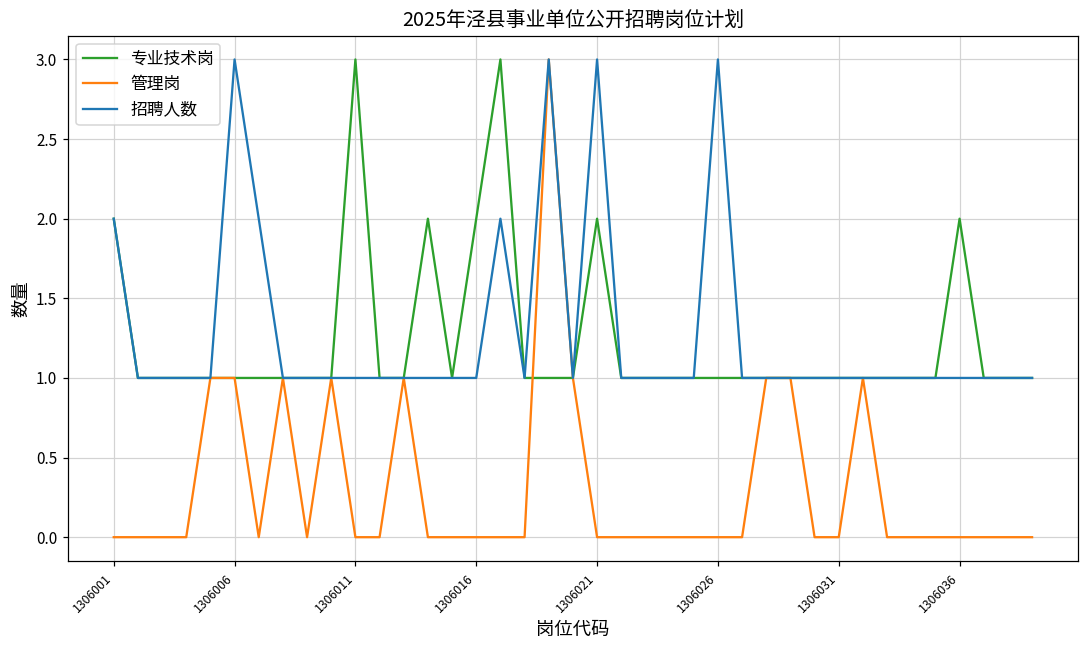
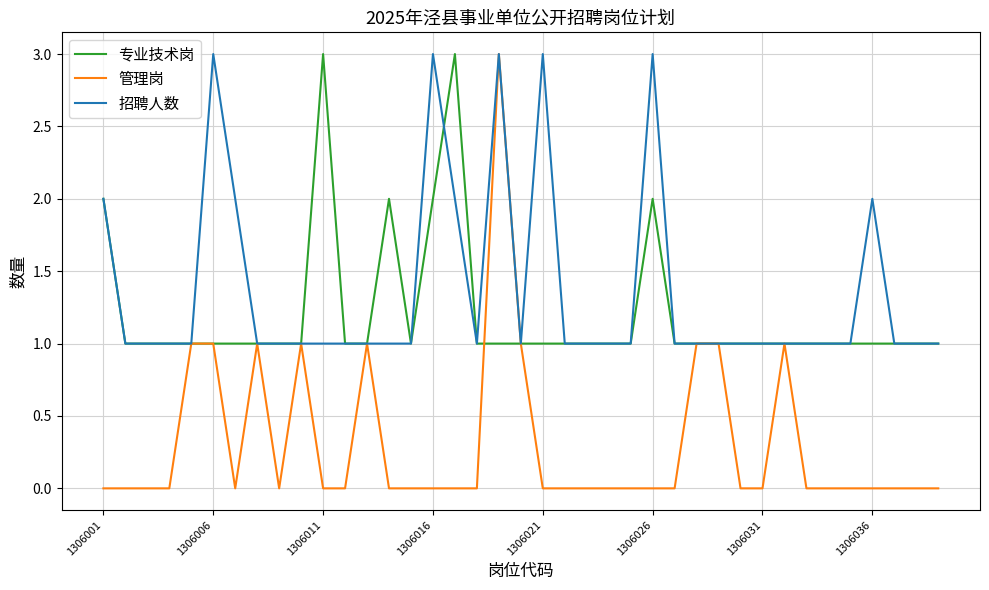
  {
    "专业技术岗": {
      "1306011": 3,
      "1306016": 2,
-     "1306021": 2,
-     "1306026": 1,
-     "1306036": 2
+     "1306021": 1,
+     "1306026": 2,
+     "1306036": 1
    },
    "管理岗": {
      "1306001": 0,
      "1306011": 0,
      "1306016": 0,
      "1306021": 0,
      "1306026": 0,
      "1306031": 0,
      "1306036": 0
    },
    "招聘人数": {
      "1306006": 3,
      "1306011": 1,
-     "1306016": 1,
+     "1306016": 3,
      "1306021": 3,
      "1306026": 3,
-     "1306036": 1
+     "1306036": 2
    }
  }
